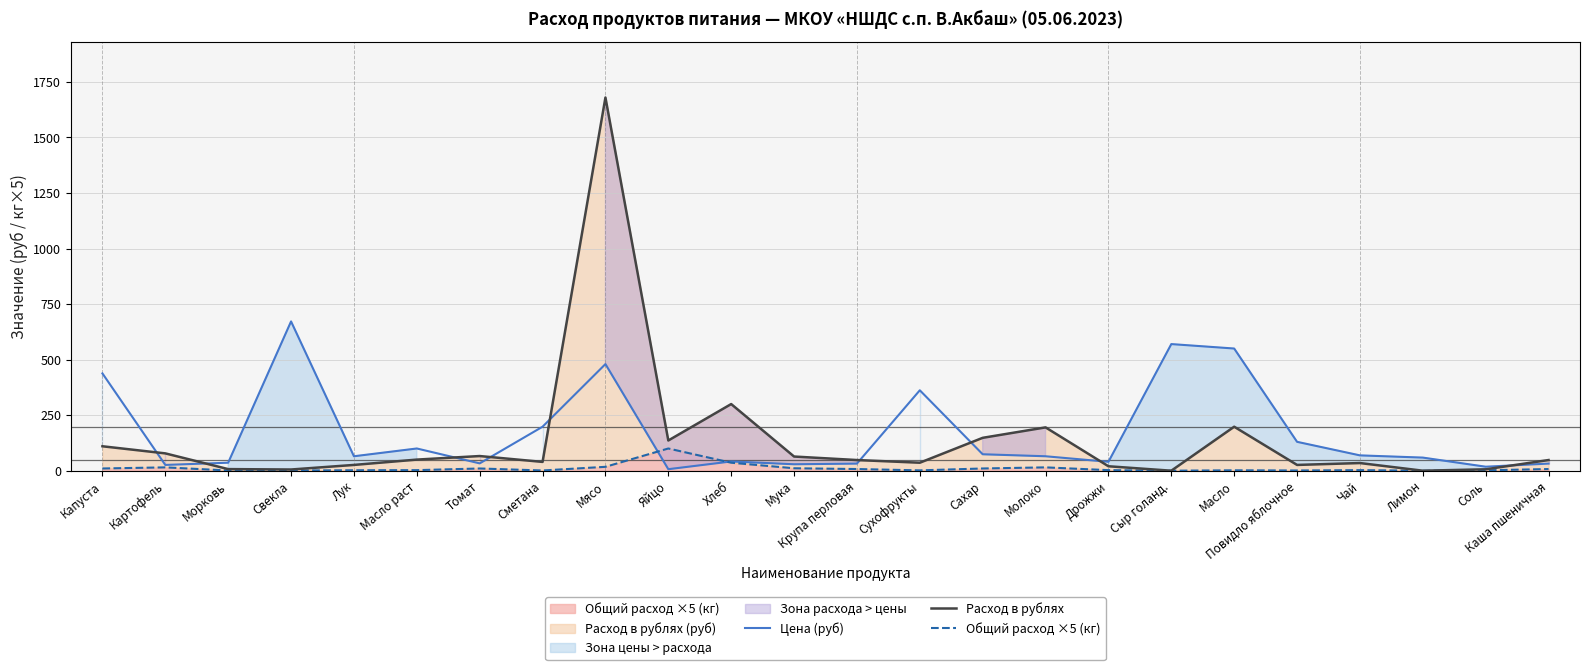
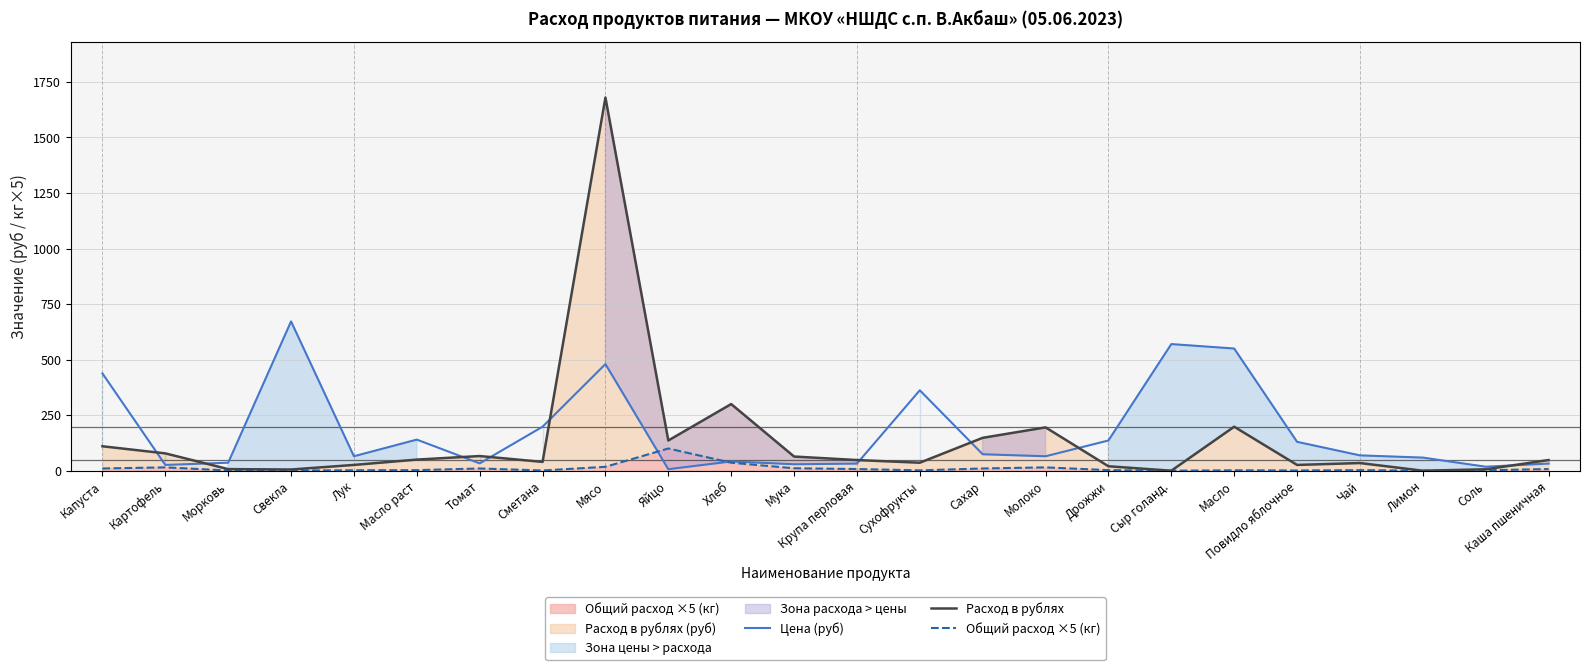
  {
    "Цена (руб)": {
      "Капуста": 440,
      "Морковь": 40,
      "Свекла": 670,
      "Лук": 70,
-     "Масло раст": 100,
+     "Масло раст": 140,
      "Томат": 30,
      "Сметана": 200,
      "Мясо": 480,
      "Яйцо": 10,
      "Мука": 30,
      "Крупа перловая": 30,
      "Сухофрукты": 360,
      "Сахар": 70,
      "Молоко": 70,
-     "Дрожжи": 40,
+     "Дрожжи": 140,
      "Сыр голанд.": 570,
      "Масло": 550,
      "Повидло яблочное": 130,
      "Чай": 70,
      "Лимон": 60,
      "Соль": 20,
      "Каша пшеничная": 30
    }
  }
